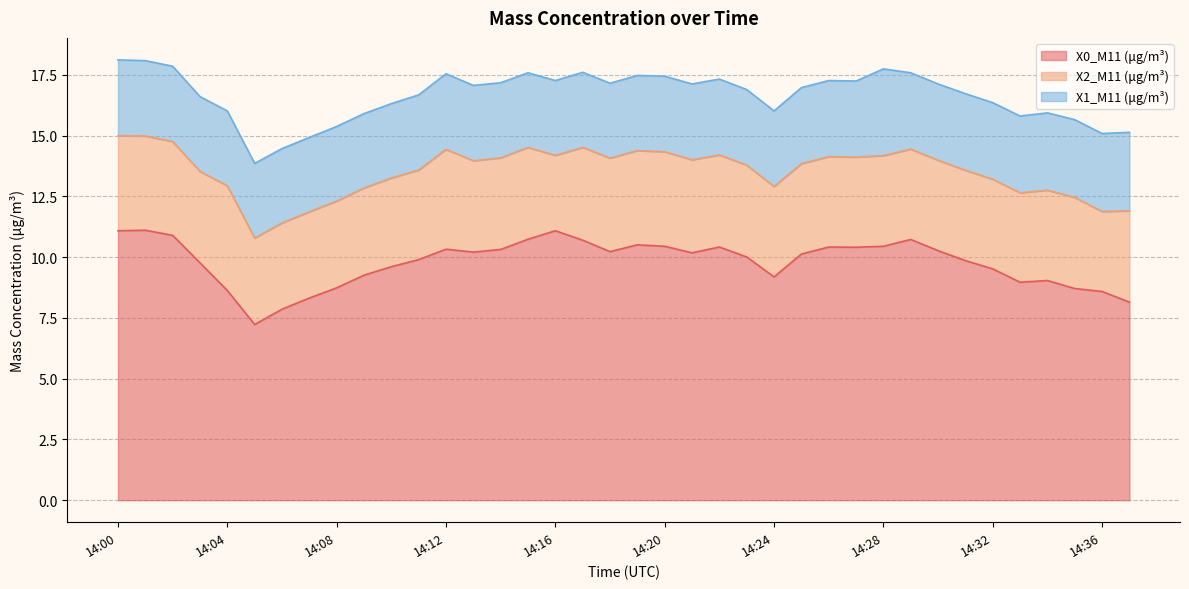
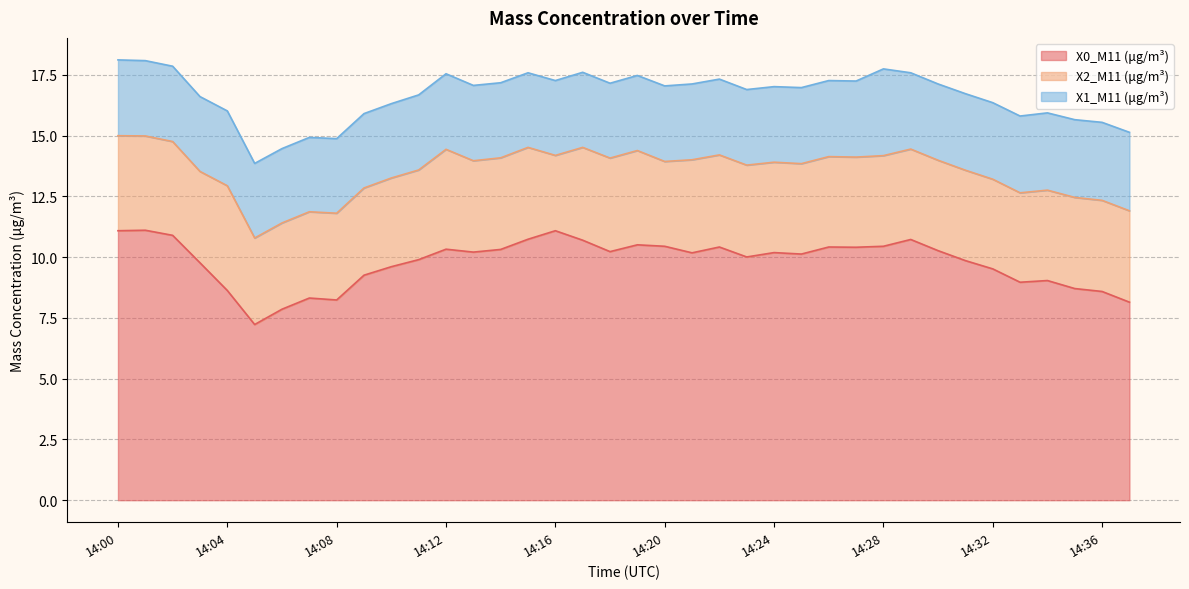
  {
    "X0_M11 (μg/m³)": {
      "14:00": 11.1,
      "14:04": 8.6,
-     "14:08": 8.7,
+     "14:08": 8.2,
      "14:12": 10.3,
      "14:16": 11.1,
      "14:20": 10.5,
-     "14:24": 9.2,
+     "14:24": 10.2,
      "14:28": 10.5,
      "14:32": 9.5,
      "14:36": 8.6
    },
    "X2_M11 (μg/m³)": {
      "14:00": 3.9,
      "14:04": 4.3,
      "14:08": 3.6,
      "14:12": 4.1,
      "14:16": 3.1,
-     "14:20": 3.9,
+     "14:20": 3.5,
      "14:24": 3.7,
      "14:28": 3.7,
      "14:32": 3.7,
-     "14:36": 3.3
+     "14:36": 3.8
    },
    "X1_M11 (μg/m³)": {
      "14:00": 3.1,
      "14:04": 3.1,
      "14:08": 3.1,
      "14:12": 3.1,
      "14:16": 3.1,
      "14:20": 3.1,
      "14:24": 3.1,
      "14:28": 3.6,
      "14:32": 3.2,
      "14:36": 3.2
    }
  }
